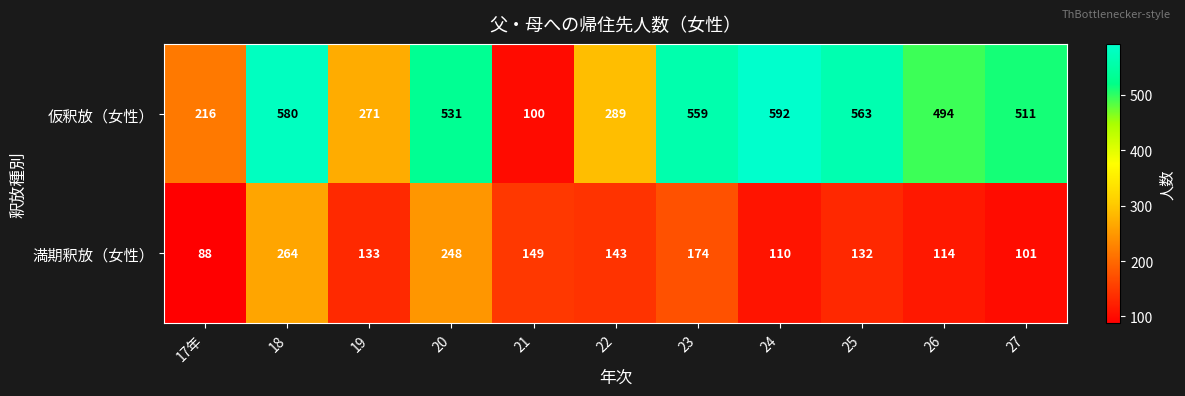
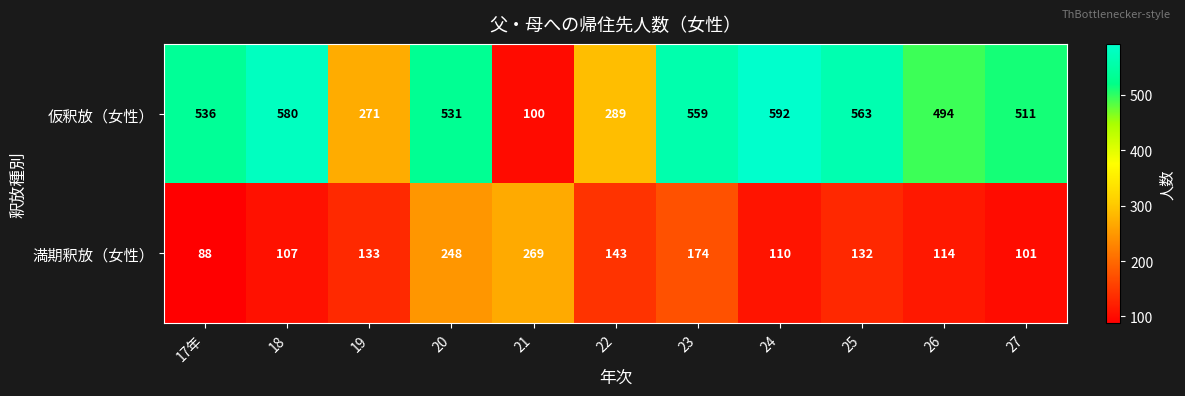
  {
    "仮釈放（女性）": {
-     "17年": 216,
+     "17年": 536,
      "18": 580,
      "19": 271,
      "20": 531,
      "21": 100,
      "22": 289,
      "23": 559,
      "24": 592,
      "25": 563,
      "26": 494,
      "27": 511
    },
    "満期釈放（女性）": {
      "17年": 88,
-     "18": 264,
+     "18": 107,
      "19": 133,
      "20": 248,
-     "21": 149,
+     "21": 269,
      "22": 143,
      "23": 174,
      "24": 110,
      "25": 132,
      "26": 114,
      "27": 101
    }
  }
